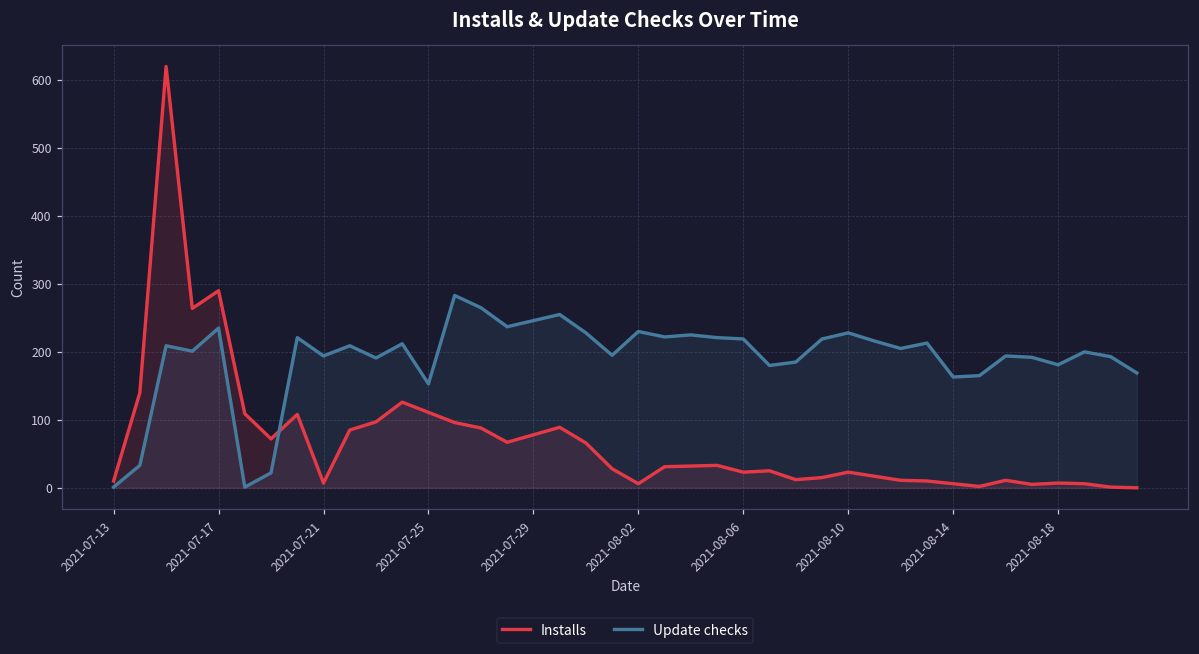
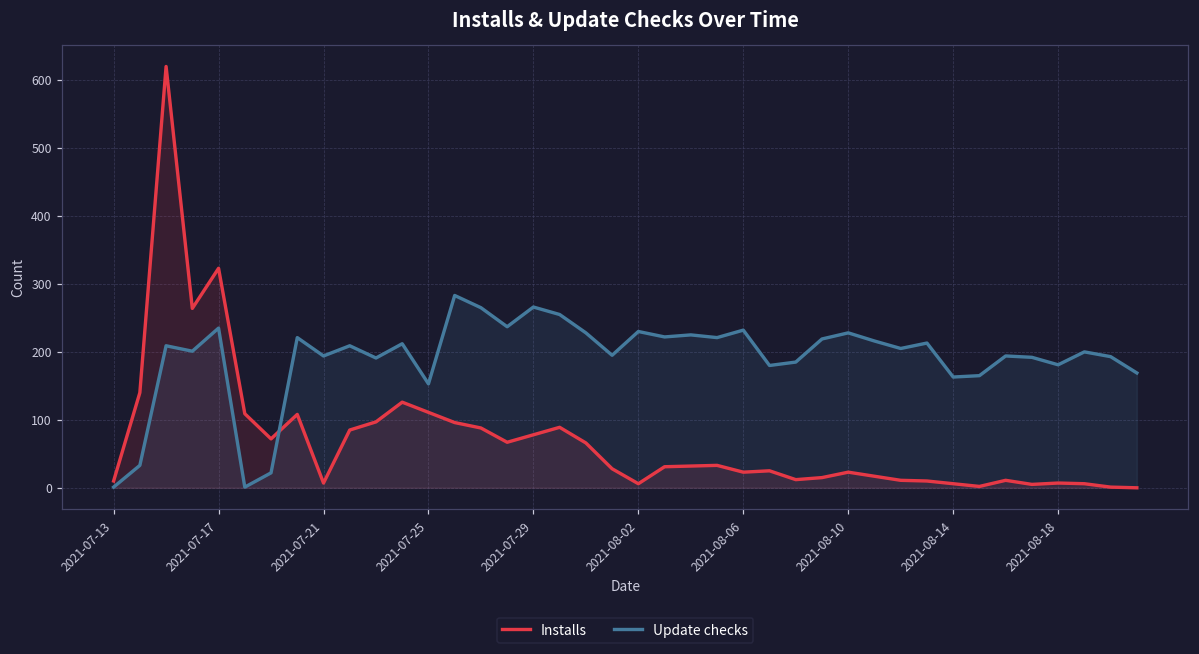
  {
    "Installs": {
      "2021-07-13": 10,
-     "2021-07-17": 290,
+     "2021-07-17": 320,
      "2021-07-21": 10,
      "2021-07-25": 110,
      "2021-07-29": 80,
      "2021-08-02": 10,
      "2021-08-06": 20,
      "2021-08-10": 20,
      "2021-08-14": 10,
      "2021-08-18": 10
    },
    "Update checks": {
      "2021-07-13": 0,
      "2021-07-17": 240,
      "2021-07-21": 190,
      "2021-07-25": 150,
-     "2021-07-29": 250,
+     "2021-07-29": 270,
      "2021-08-02": 230,
-     "2021-08-06": 220,
+     "2021-08-06": 230,
      "2021-08-10": 230,
      "2021-08-14": 160,
      "2021-08-18": 180
    }
  }
